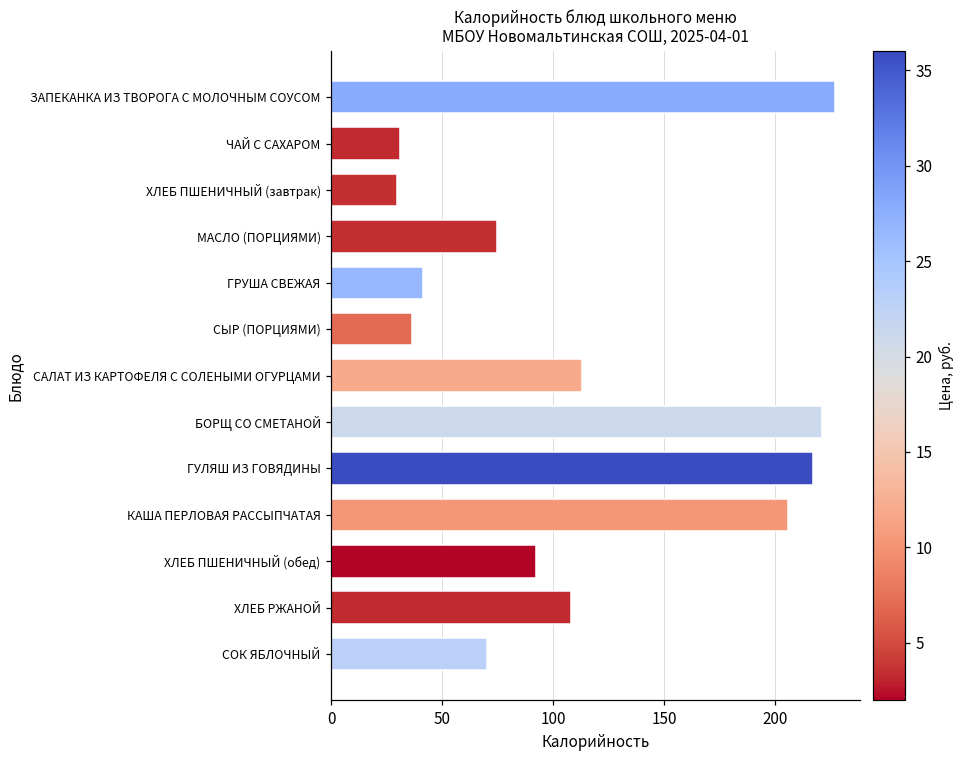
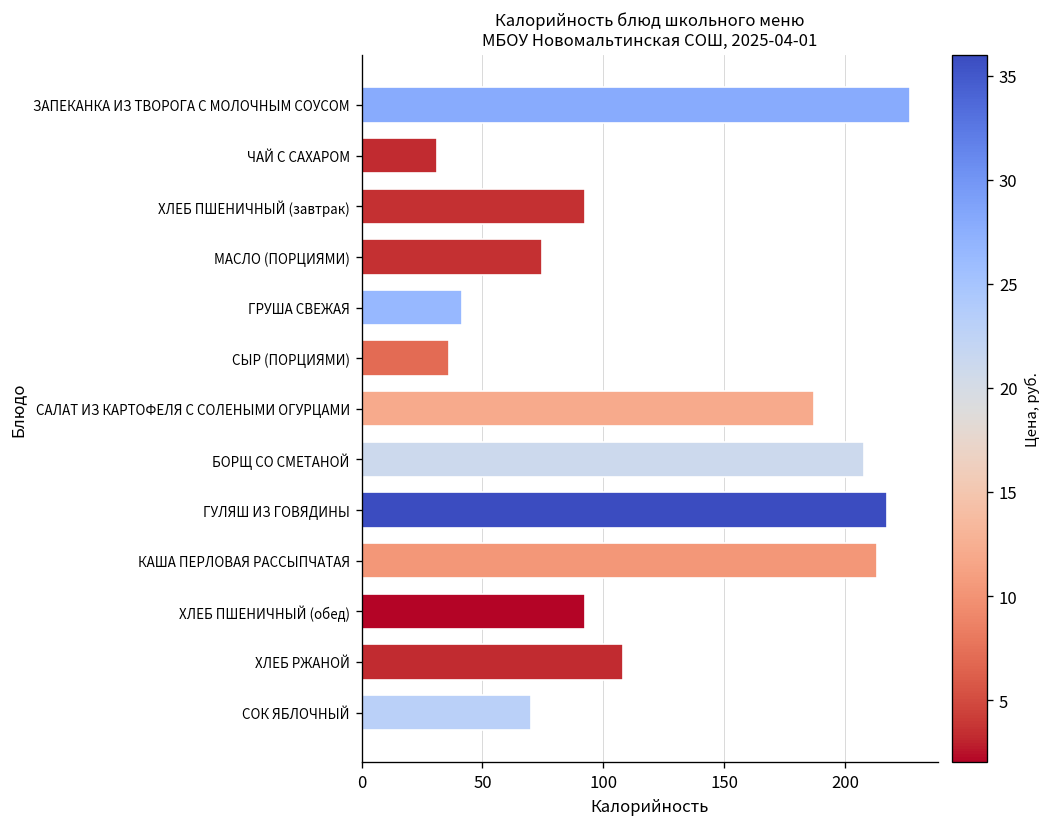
  {
    "ЗАПЕКАНКА ИЗ ТВОРОГА С МОЛОЧНЫМ СОУСОМ": 227,
    "ЧАЙ С САХАРОМ": 31,
-   "ХЛЕБ ПШЕНИЧНЫЙ (завтрак)": 30,
+   "ХЛЕБ ПШЕНИЧНЫЙ (завтрак)": 93,
    "МАСЛО (ПОРЦИЯМИ)": 75,
    "ГРУША СВЕЖАЯ": 42,
    "СЫР (ПОРЦИЯМИ)": 36,
-   "САЛАТ ИЗ КАРТОФЕЛЯ С СОЛЕНЫМИ ОГУРЦАМИ": 113,
-   "БОРЩ СО СМЕТАНОЙ": 221,
+   "САЛАТ ИЗ КАРТОФЕЛЯ С СОЛЕНЫМИ ОГУРЦАМИ": 187,
+   "БОРЩ СО СМЕТАНОЙ": 208,
    "ГУЛЯШ ИЗ ГОВЯДИНЫ": 217,
-   "КАША ПЕРЛОВАЯ РАССЫПЧАТАЯ": 206,
+   "КАША ПЕРЛОВАЯ РАССЫПЧАТАЯ": 213,
    "ХЛЕБ ПШЕНИЧНЫЙ (обед)": 93,
    "ХЛЕБ РЖАНОЙ": 108,
    "СОК ЯБЛОЧНЫЙ": 70
  }
